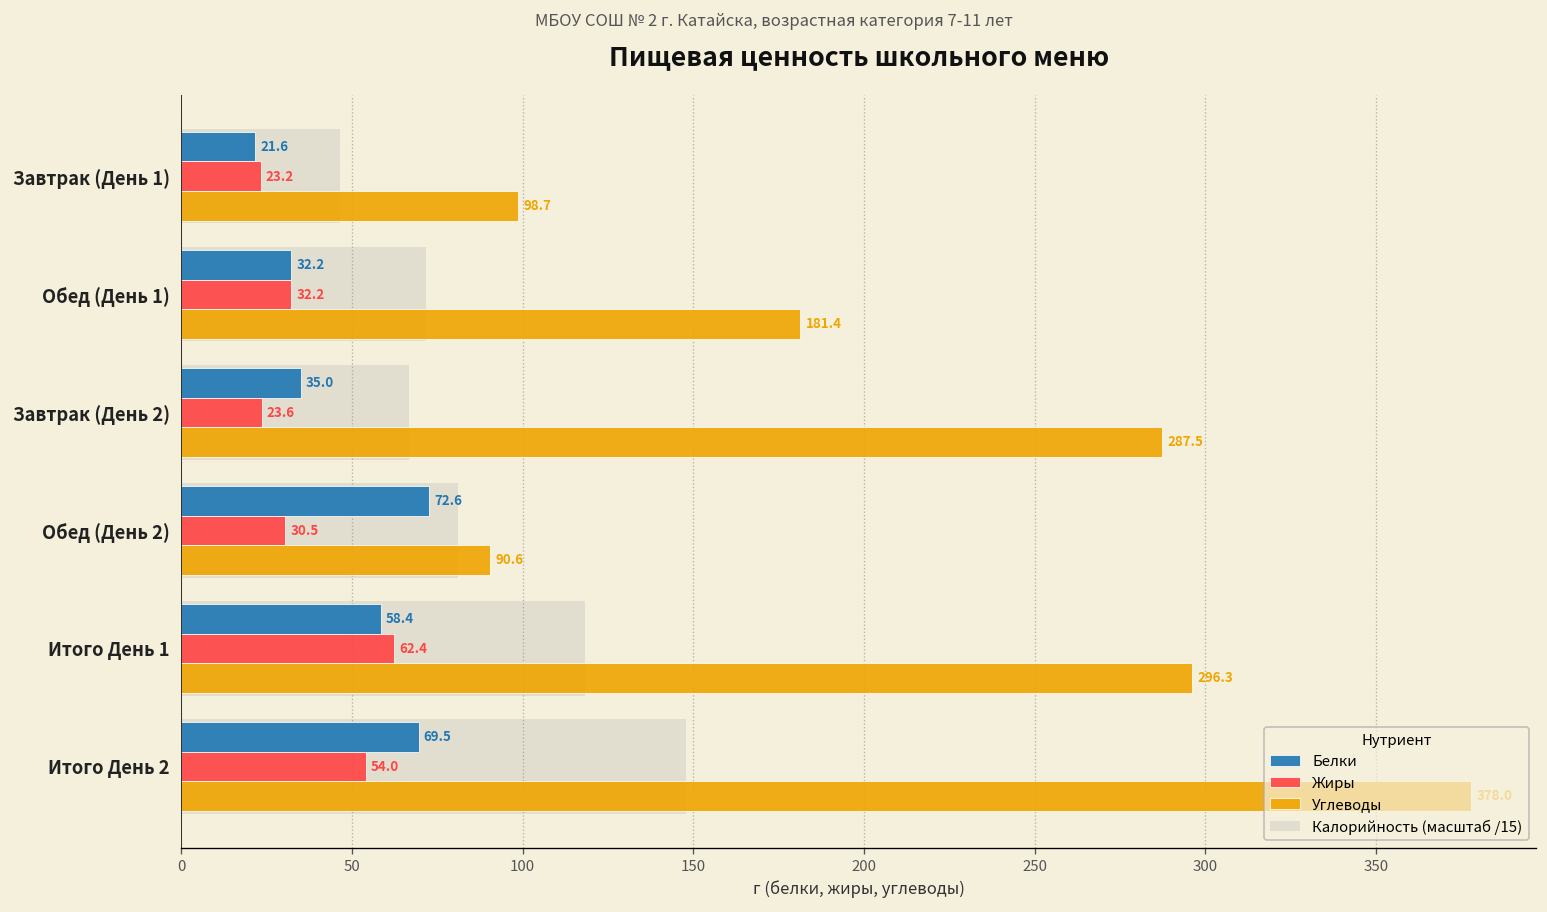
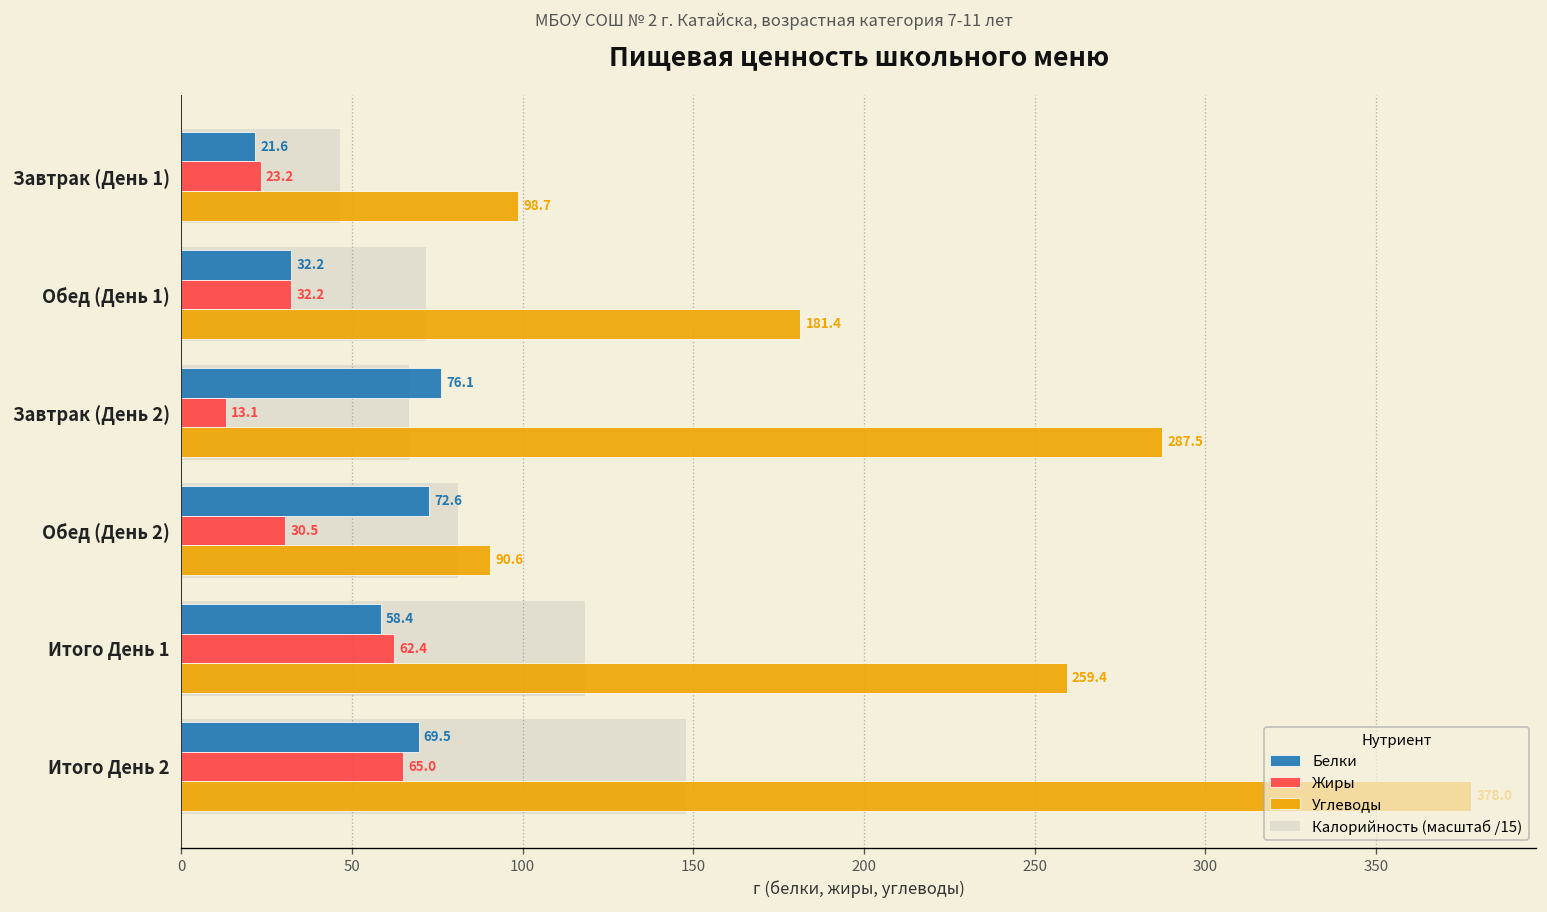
  {
    "Белки": {
-     "Завтрак (День 2)": 35.0
+     "Завтрак (День 2)": 76.1
    },
    "Жиры": {
-     "Завтрак (День 2)": 23.6,
-     "Итого День 2": 54.0
+     "Завтрак (День 2)": 13.1,
+     "Итого День 2": 65.0
    },
    "Углеводы": {
      "Завтрак (День 1)": 98.7,
      "Обед (День 1)": 181.4,
      "Завтрак (День 2)": 287.5,
      "Обед (День 2)": 90.6,
-     "Итого День 1": 296.3
+     "Итого День 1": 259.4
    }
  }
